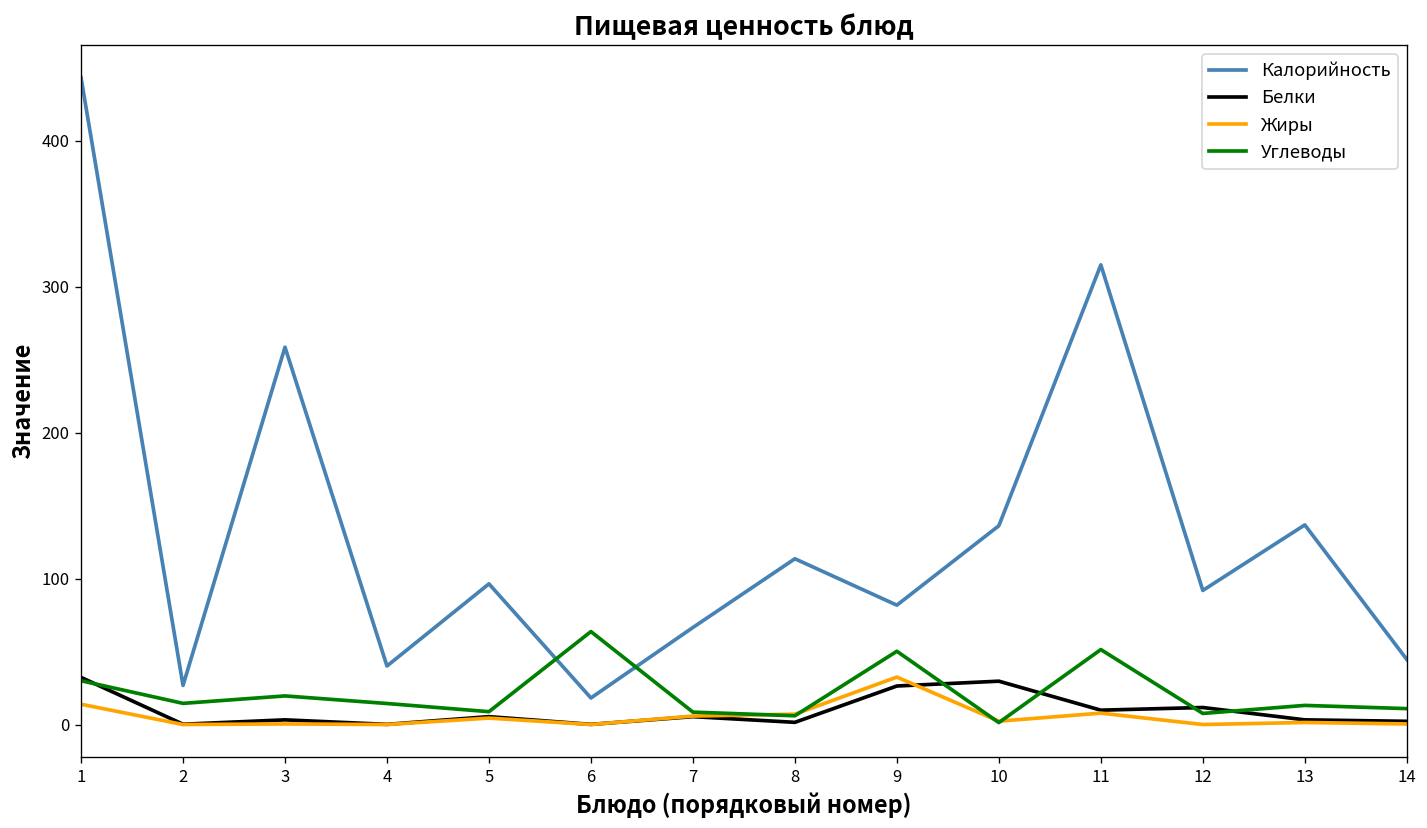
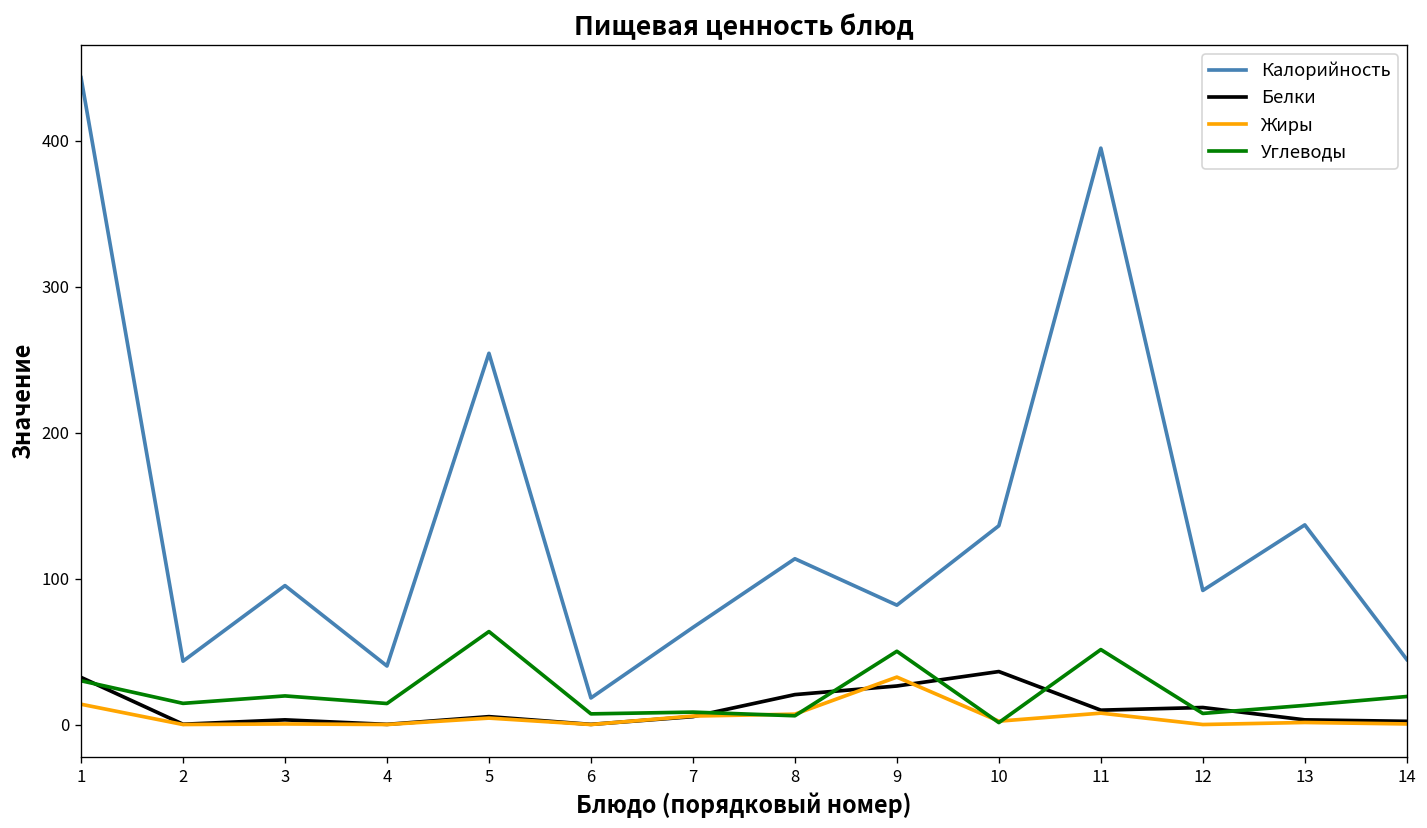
  {
    "Калорийность": {
      "1": 443,
-     "2": 27,
-     "3": 259,
+     "2": 43,
+     "3": 95,
      "4": 40,
-     "5": 96,
+     "5": 254,
      "6": 18,
      "7": 67,
      "8": 114,
      "9": 82,
      "10": 136,
-     "11": 315,
+     "11": 395,
      "12": 92,
      "13": 137,
      "14": 45
    },
    "Белки": {
      "1": 32,
      "3": 3,
-     "8": 2,
+     "8": 21,
      "9": 26,
-     "10": 30,
+     "10": 36,
      "12": 12
    },
    "Жиры": {
      "1": 14,
      "3": 0,
      "9": 33,
      "12": 0
    },
    "Углеводы": {
      "1": 30,
      "2": 15,
      "3": 20,
      "4": 14,
-     "5": 9,
-     "6": 64,
+     "5": 64,
+     "6": 7,
      "7": 9,
      "9": 50,
      "11": 51,
      "12": 8,
      "13": 13,
-     "14": 11
+     "14": 19
    }
  }
